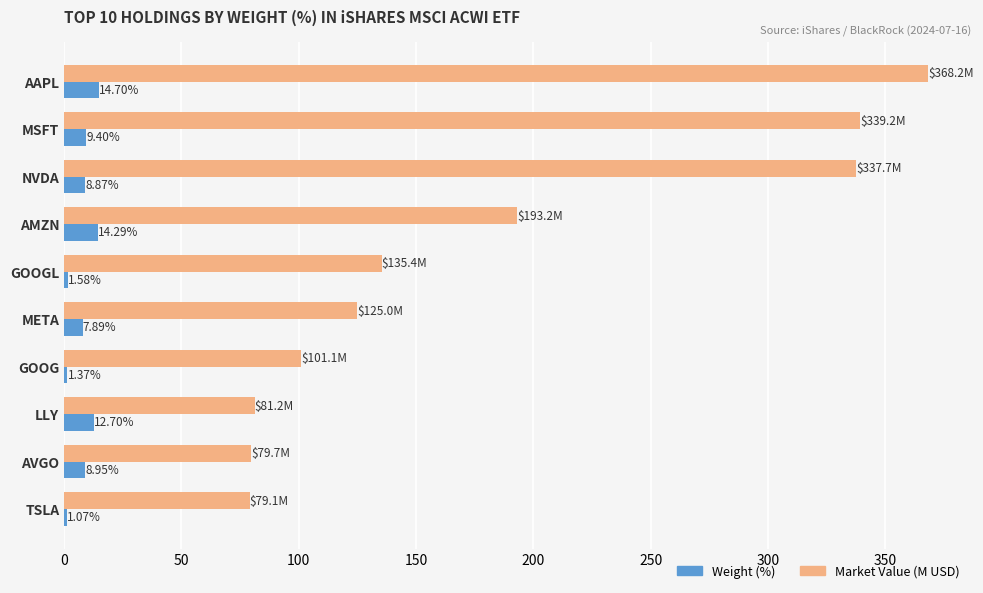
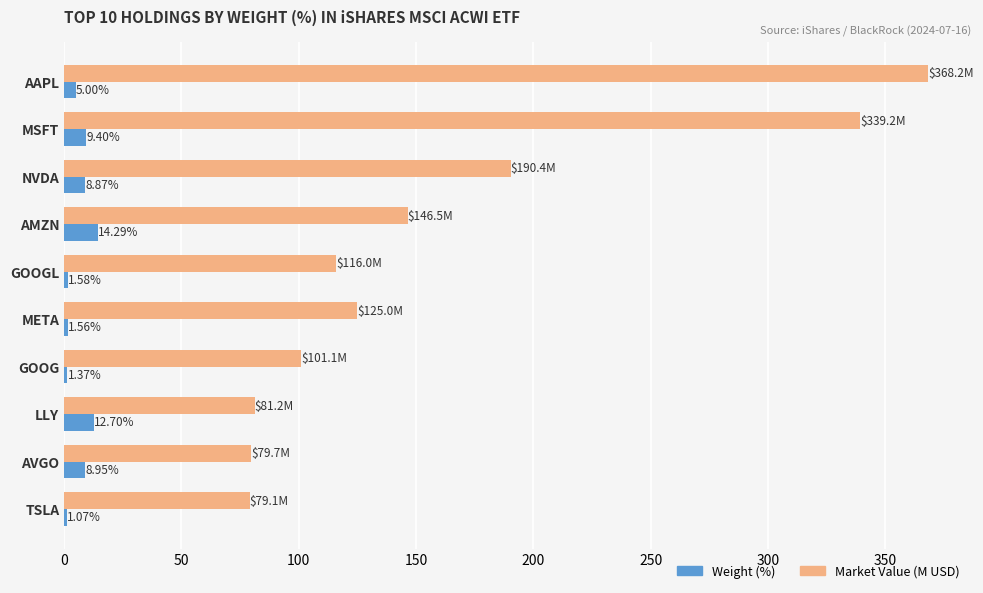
  {
    "Weight (%)": {
-     "AAPL": "14.70%",
+     "AAPL": "5.00%",
      "MSFT": "9.40%",
      "NVDA": "8.87%",
      "AMZN": "14.29%",
      "GOOGL": "1.58%",
-     "META": "7.89%",
+     "META": "1.56%",
      "GOOG": "1.37%",
      "LLY": "12.70%",
      "AVGO": "8.95%",
      "TSLA": "1.07%"
    },
    "Market Value (M USD)": {
      "AAPL": "$368.2M",
      "MSFT": "$339.2M",
-     "NVDA": "$337.7M",
-     "AMZN": "$193.2M",
-     "GOOGL": "$135.4M",
+     "NVDA": "$190.4M",
+     "AMZN": "$146.5M",
+     "GOOGL": "$116.0M",
      "META": "$125.0M",
      "GOOG": "$101.1M",
      "LLY": "$81.2M",
      "AVGO": "$79.7M",
      "TSLA": "$79.1M"
    }
  }
